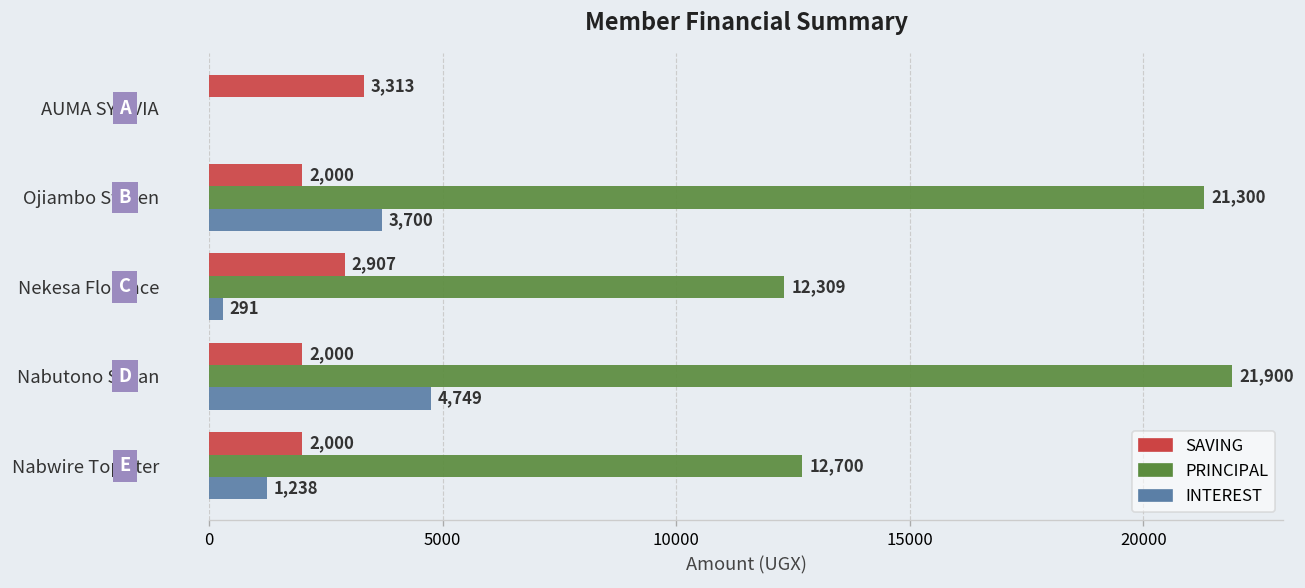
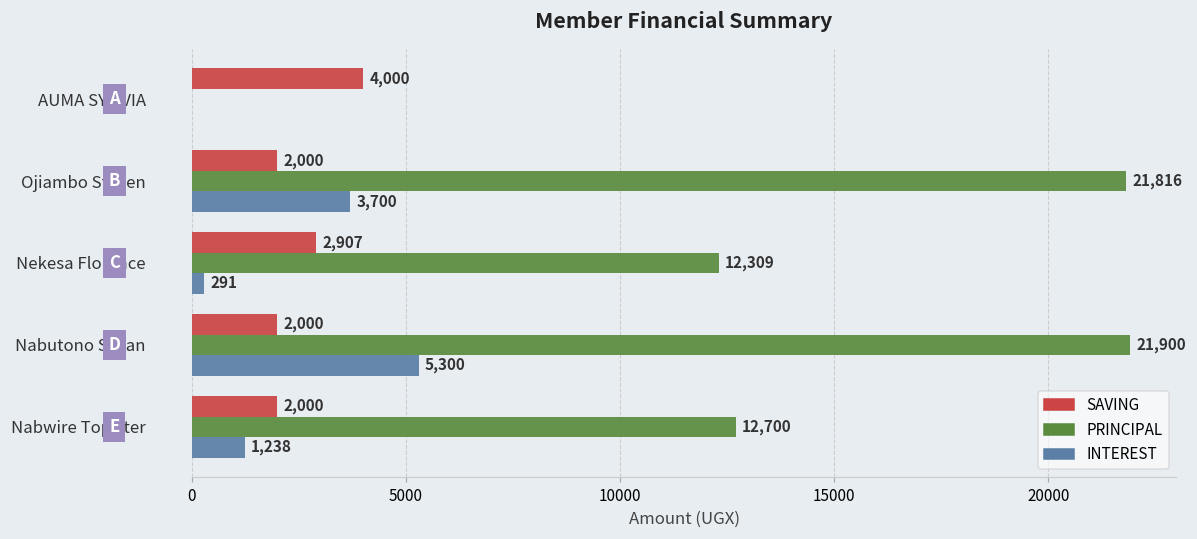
  {
    "SAVING": {
-     "AUMA SYLIVIA": "3,313",
+     "AUMA SYLIVIA": "4,000",
      "Ojiambo Steven": "2,000",
      "Nekesa Florence": "2,907",
      "Nabutono Susan": "2,000",
      "Nabwire Topister": "2,000"
    },
    "PRINCIPAL": {
-     "Ojiambo Steven": "21,300",
+     "Ojiambo Steven": "21,816",
      "Nekesa Florence": "12,309",
      "Nabutono Susan": "21,900",
      "Nabwire Topister": "12,700"
    },
    "INTEREST": {
      "Ojiambo Steven": "3,700",
      "Nekesa Florence": "291",
-     "Nabutono Susan": "4,749",
+     "Nabutono Susan": "5,300",
      "Nabwire Topister": "1,238"
    }
  }
